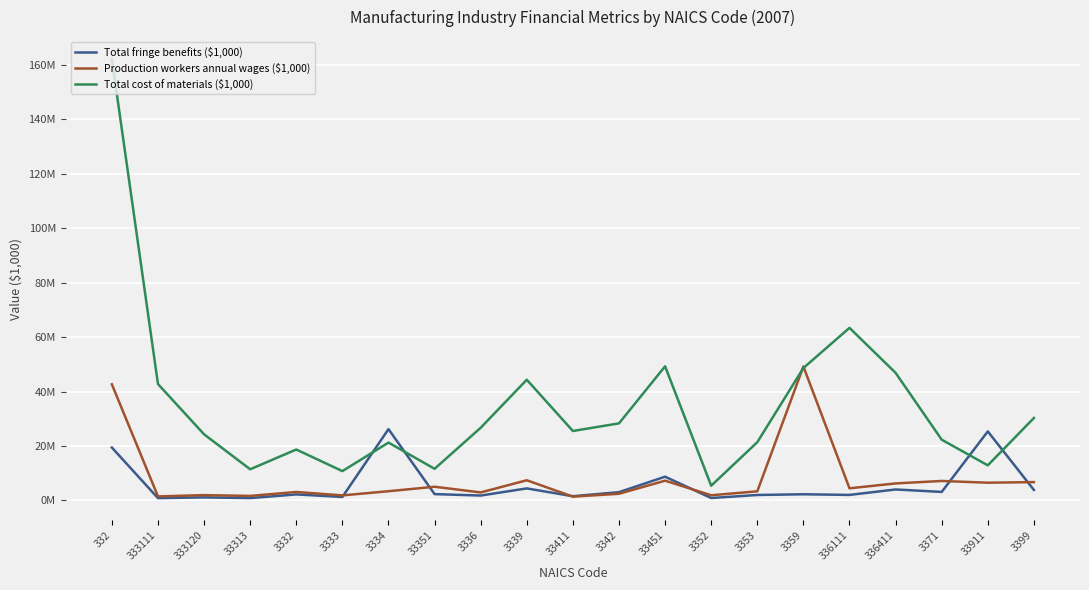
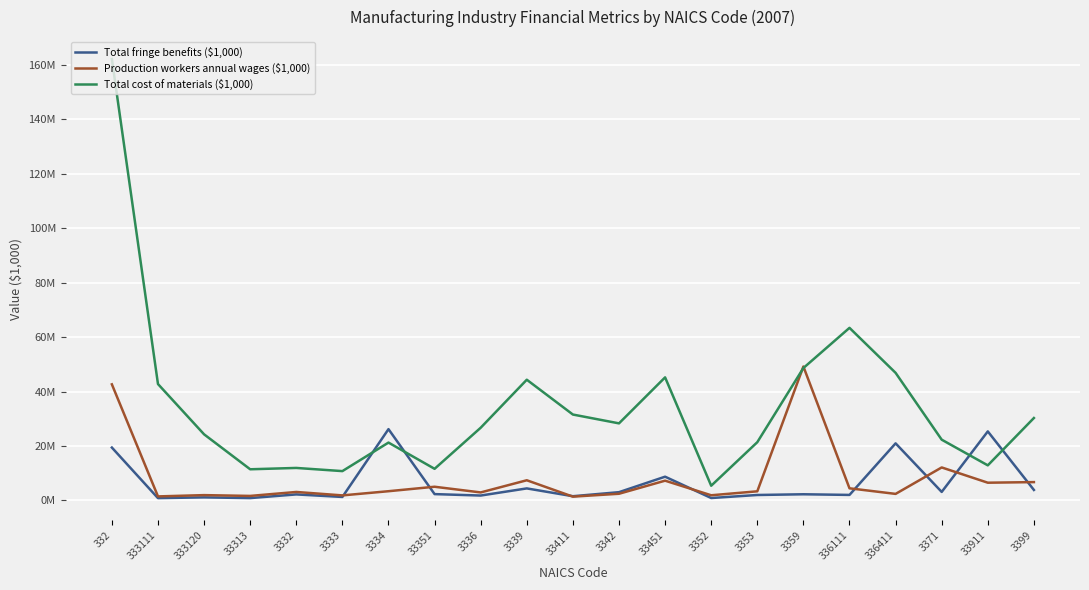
  {
    "Total fringe benefits ($1,000)": {
      "332": 19000000,
      "3334": 26000000,
      "33351": 2000000,
      "3336": 2000000,
      "3339": 4000000,
      "33451": 9000000,
      "3352": 1000000,
      "3353": 2000000,
      "3359": 2000000,
      "336111": 2000000,
-     "336411": 4000000,
+     "336411": 21000000,
      "3371": 3000000,
      "33911": 25000000,
      "3399": 4000000
    },
    "Production workers annual wages ($1,000)": {
      "332": 43000000,
      "3334": 3000000,
      "33351": 5000000,
      "3336": 3000000,
      "3339": 7000000,
      "33451": 7000000,
      "3352": 2000000,
      "3353": 3000000,
      "336111": 4000000,
-     "336411": 6000000,
-     "3371": 7000000,
+     "336411": 2000000,
+     "3371": 12000000,
      "33911": 7000000,
      "3399": 7000000
    },
    "Total cost of materials ($1,000)": {
      "333111": 43000000,
      "333120": 24000000,
      "33313": 11000000,
-     "3332": 19000000,
+     "3332": 12000000,
      "3333": 11000000,
      "3334": 21000000,
      "33351": 12000000,
      "3336": 27000000,
      "3339": 44000000,
-     "33411": 26000000,
+     "33411": 32000000,
      "3342": 28000000,
-     "33451": 49000000,
+     "33451": 45000000,
      "3352": 5000000,
      "3353": 21000000,
      "336111": 63000000,
      "336411": 47000000,
      "3371": 22000000,
      "33911": 13000000,
      "3399": 30000000
    }
  }
